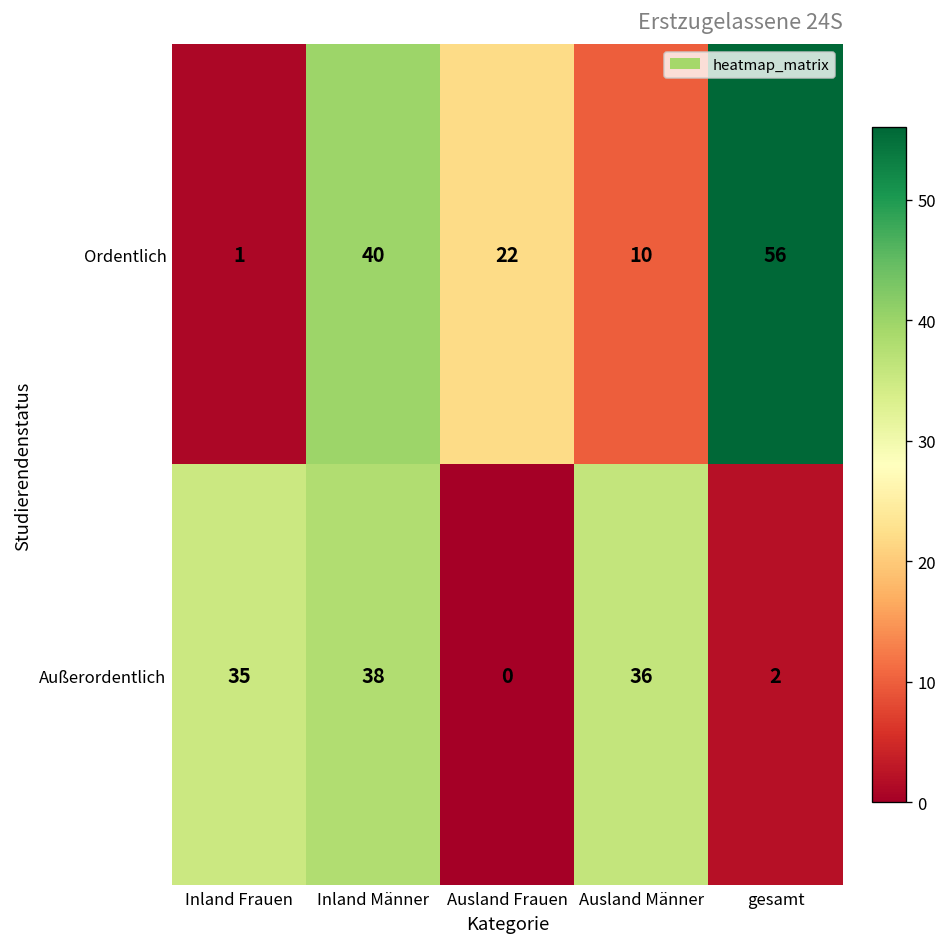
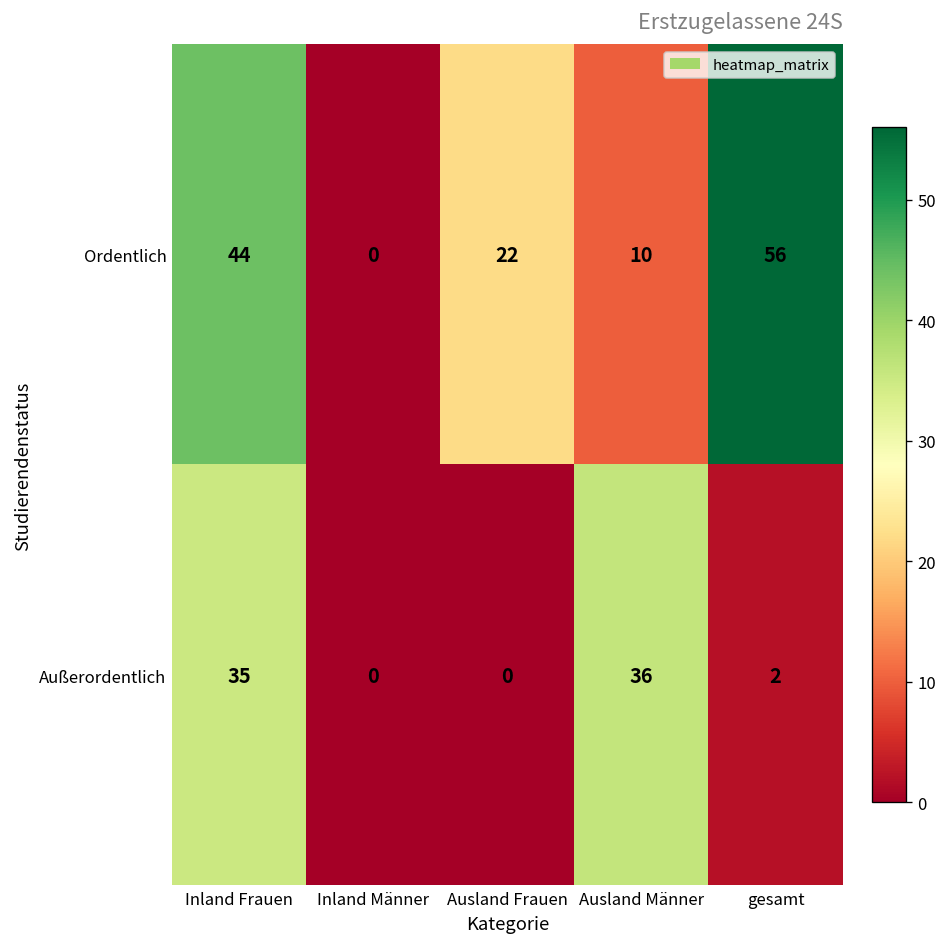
  {
    "Ordentlich": {
-     "Inland Frauen": 1,
-     "Inland Männer": 40,
+     "Inland Frauen": 44,
+     "Inland Männer": 0,
      "Ausland Frauen": 22,
      "Ausland Männer": 10,
      "gesamt": 56
    },
    "Außerordentlich": {
      "Inland Frauen": 35,
-     "Inland Männer": 38,
+     "Inland Männer": 0,
      "Ausland Frauen": 0,
      "Ausland Männer": 36,
      "gesamt": 2
    }
  }
